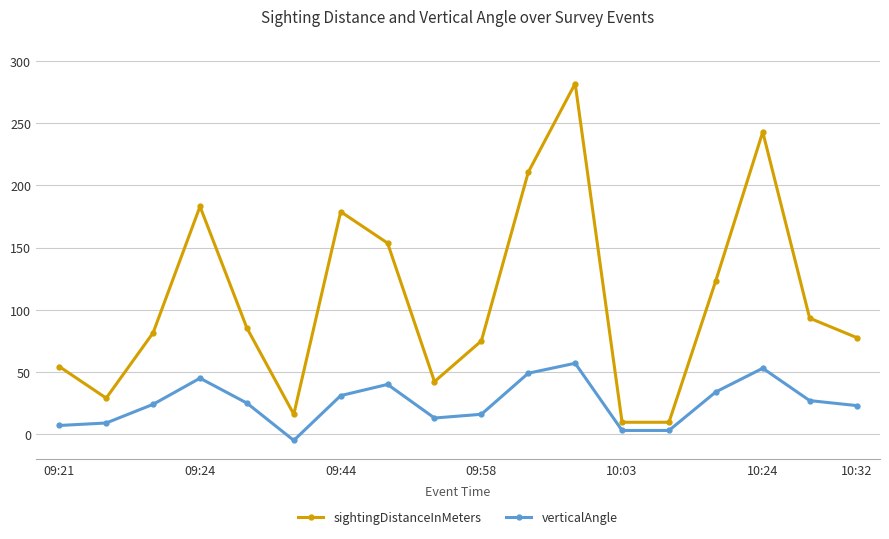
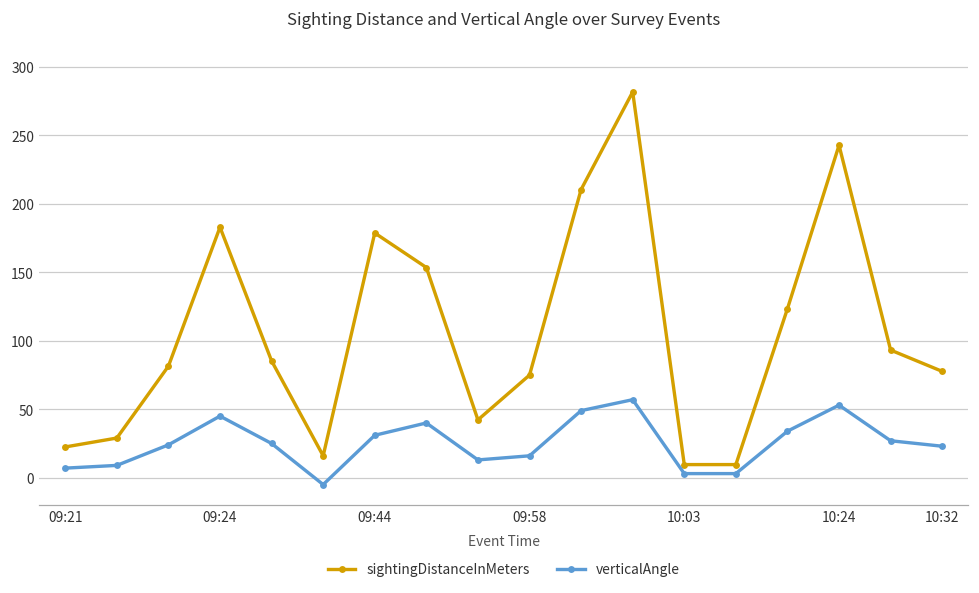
  {
    "sightingDistanceInMeters": {
-     "09:21": 54,
+     "09:21": 22,
      "09:24": 183,
      "09:44": 179,
      "09:58": 75,
      "10:03": 10,
      "10:24": 243,
      "10:32": 78
    },
    "verticalAngle": {
      "09:21": 7,
      "09:24": 45,
      "09:44": 31,
      "09:58": 16,
      "10:03": 3,
      "10:24": 53,
      "10:32": 23
    }
  }
